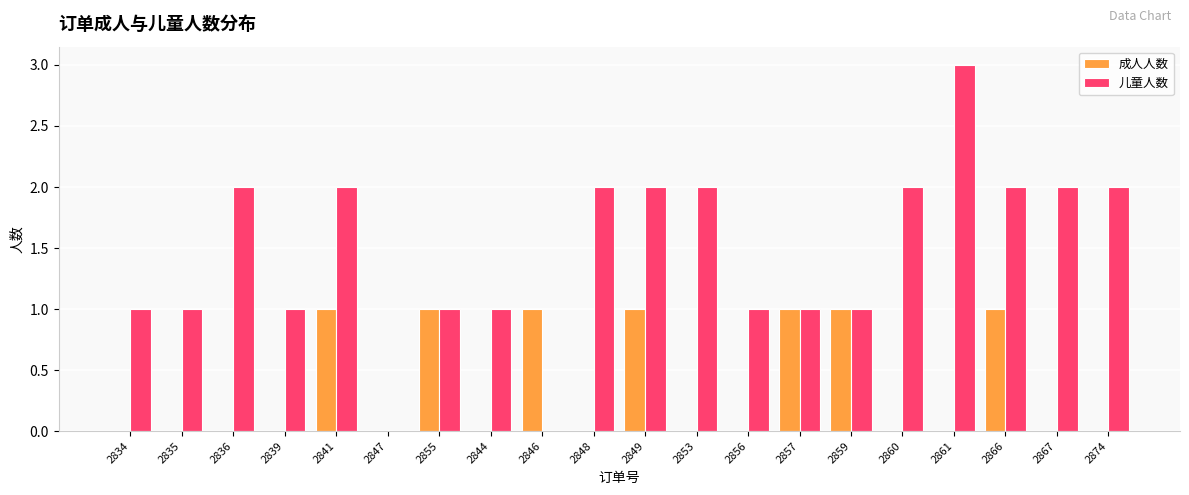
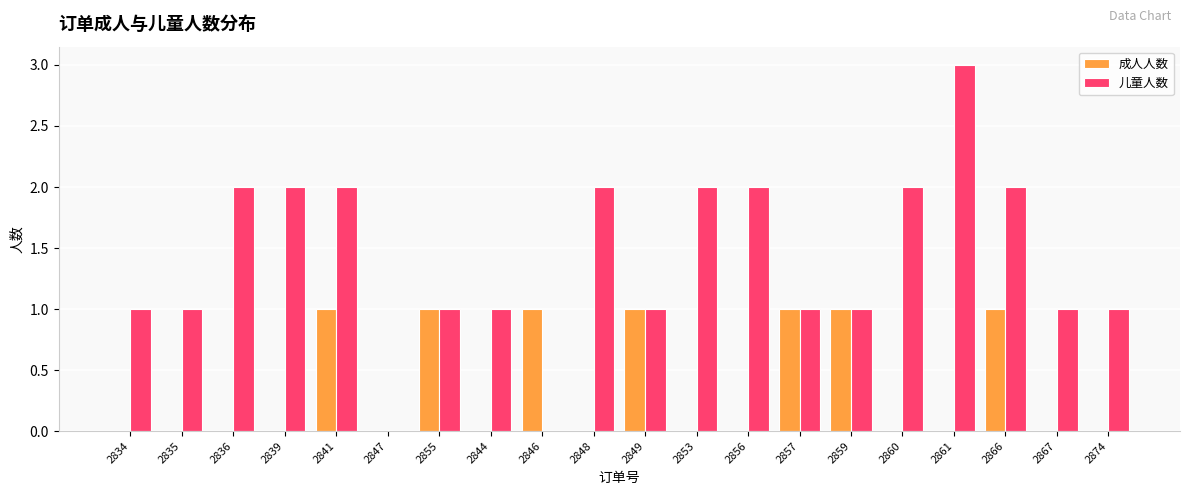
  {
    "成人人数": {
      "2834": 0,
      "2835": 0,
      "2836": 0,
      "2839": 0,
      "2841": 1,
      "2847": 0,
      "2855": 1,
      "2844": 0,
      "2846": 1,
      "2848": 0,
      "2849": 1,
      "2853": 0,
      "2856": 0,
      "2857": 1,
      "2859": 1,
      "2860": 0,
      "2861": 0,
      "2866": 1,
      "2867": 0,
      "2874": 0
    },
    "儿童人数": {
      "2834": 1,
      "2835": 1,
      "2836": 2,
-     "2839": 1,
+     "2839": 2,
      "2841": 2,
      "2847": 0,
      "2855": 1,
      "2844": 1,
      "2846": 0,
      "2848": 2,
-     "2849": 2,
+     "2849": 1,
      "2853": 2,
-     "2856": 1,
+     "2856": 2,
      "2857": 1,
      "2859": 1,
      "2860": 2,
      "2861": 3,
      "2866": 2,
-     "2867": 2,
-     "2874": 2
+     "2867": 1,
+     "2874": 1
    }
  }
